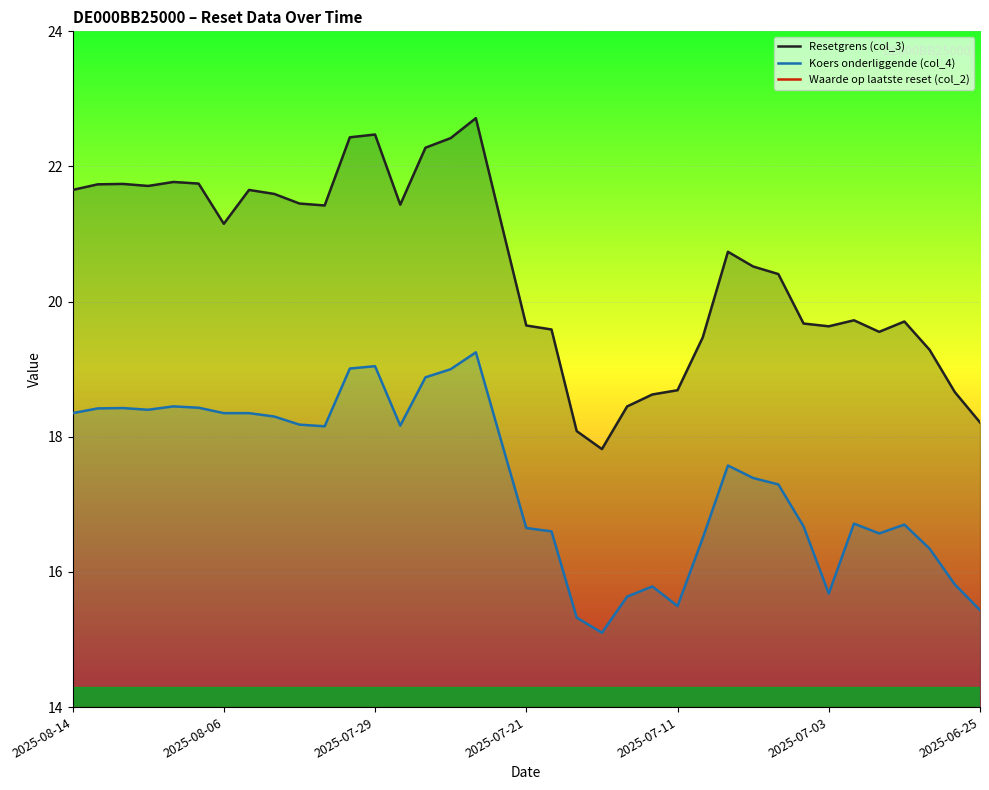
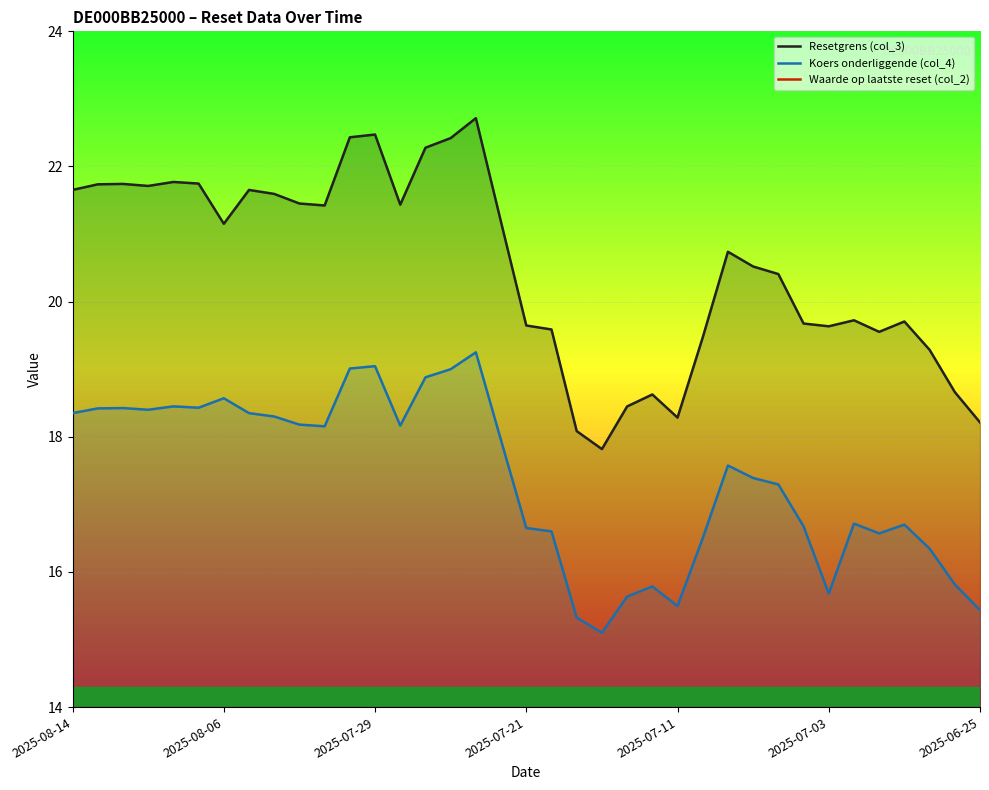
  {
    "Resetgrens (col_3)": {
      "2025-08-14": 21.7,
      "2025-08-06": 21.2,
      "2025-07-29": 22.5,
      "2025-07-21": 19.6,
-     "2025-07-11": 18.7,
+     "2025-07-11": 18.3,
      "2025-07-03": 19.6,
      "2025-06-25": 18.2
    },
    "Koers onderliggende (col_4)": {
      "2025-08-14": 18.4,
-     "2025-08-06": 18.4,
+     "2025-08-06": 18.6,
      "2025-07-29": 19.0,
      "2025-07-21": 16.7,
      "2025-07-11": 15.5,
      "2025-07-03": 15.7,
      "2025-06-25": 15.4
    }
  }
